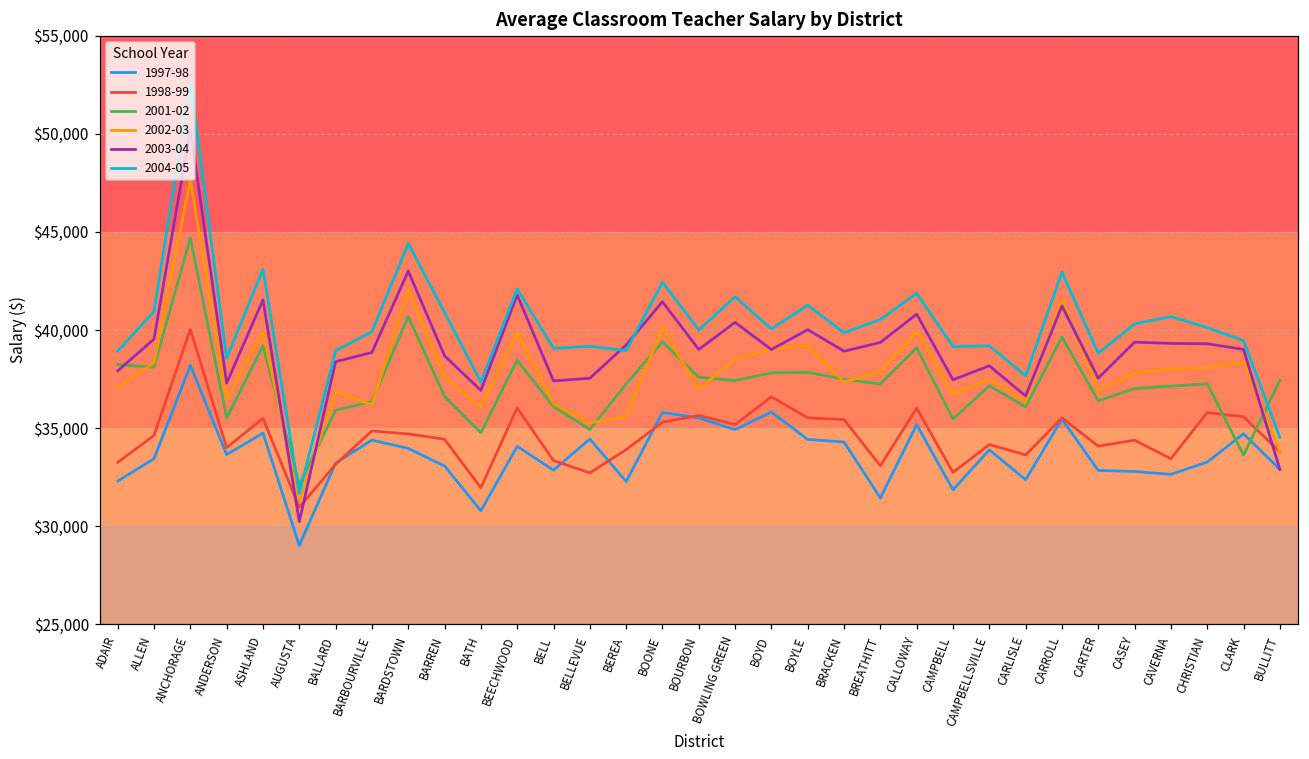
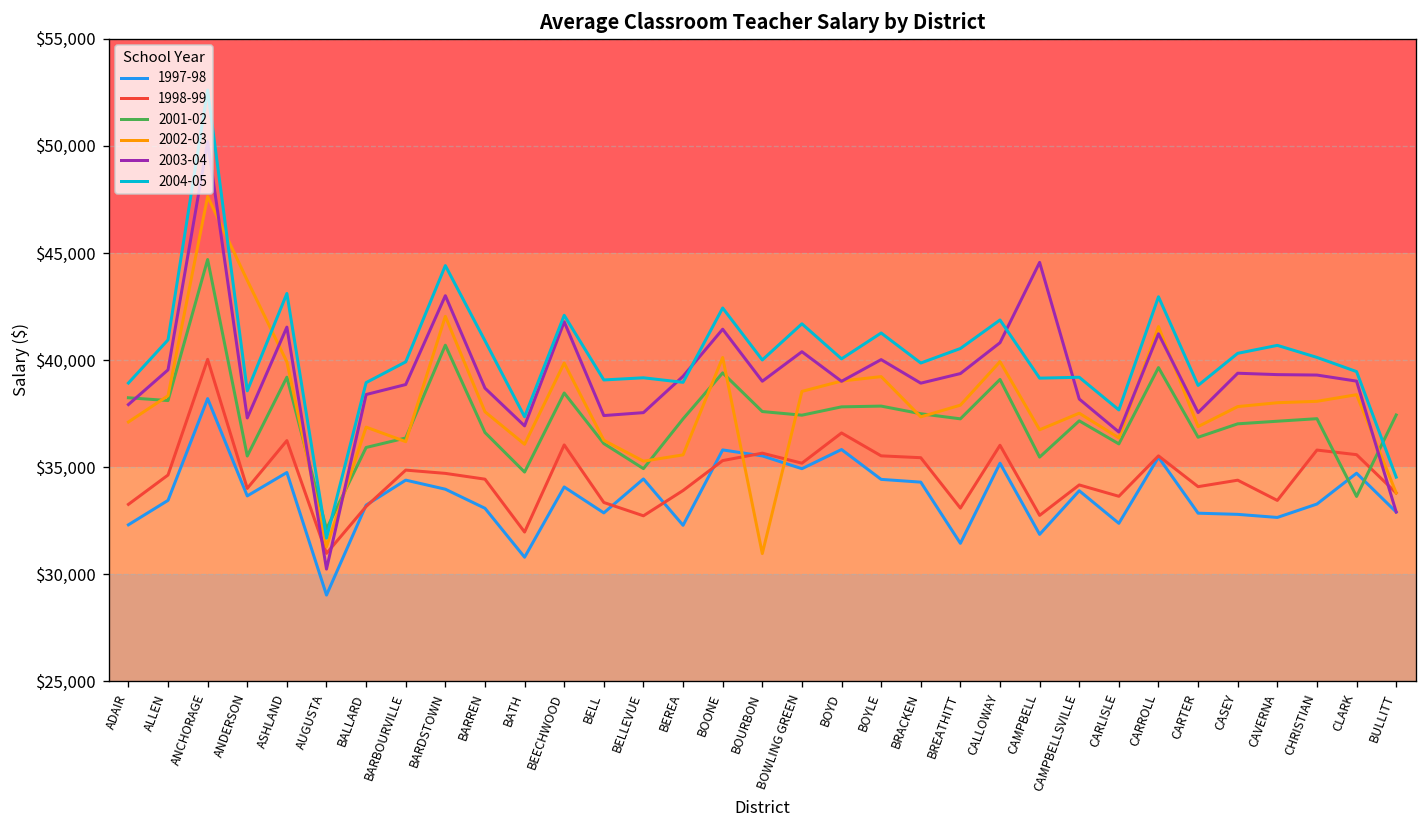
  {
    "1998-99": {
      "ADAIR": "$33,300",
      "ALLEN": "$34,600",
      "ANCHORAGE": "$40,000",
      "ANDERSON": "$34,000",
-     "ASHLAND": "$35,500",
+     "ASHLAND": "$36,200",
      "AUGUSTA": "$31,000",
      "BARBOURVILLE": "$34,900",
      "BARDSTOWN": "$34,700",
      "BARREN": "$34,400",
      "BATH": "$32,000",
      "BEECHWOOD": "$36,000",
      "BELL": "$33,300",
      "BELLEVUE": "$32,700",
      "BEREA": "$33,900",
      "BOONE": "$35,300",
      "BOWLING GREEN": "$35,200",
      "BOYD": "$36,600",
      "BOYLE": "$35,500",
      "BRACKEN": "$35,400",
      "BREATHITT": "$33,100",
      "CALLOWAY": "$36,000",
      "CAMPBELL": "$32,700",
      "CAMPBELLSVILLE": "$34,200",
      "CARLISLE": "$33,600",
      "CARTER": "$34,100",
      "CASEY": "$34,400",
      "CAVERNA": "$33,400",
      "CHRISTIAN": "$35,800",
      "CLARK": "$35,600"
    },
    "2001-02": {
      "ADAIR": "$38,200",
      "ALLEN": "$38,100",
      "ANCHORAGE": "$44,700",
      "ANDERSON": "$35,500",
      "ASHLAND": "$39,200",
      "AUGUSTA": "$32,100",
      "BALLARD": "$35,900",
      "BARBOURVILLE": "$36,400",
      "BARDSTOWN": "$40,700",
      "BARREN": "$36,600",
      "BATH": "$34,800",
      "BEECHWOOD": "$38,500",
      "BELL": "$36,100",
      "BELLEVUE": "$34,900",
      "BEREA": "$37,300",
      "BOONE": "$39,400",
      "BOURBON": "$37,600",
      "BOWLING GREEN": "$37,400",
      "BOYD": "$37,800",
      "BOYLE": "$37,800",
      "BRACKEN": "$37,500",
      "BREATHITT": "$37,300",
      "CALLOWAY": "$39,100",
      "CAMPBELL": "$35,500",
      "CAMPBELLSVILLE": "$37,200",
      "CARLISLE": "$36,100",
      "CARROLL": "$39,600",
      "CARTER": "$36,400",
      "CASEY": "$37,000",
      "CAVERNA": "$37,100",
      "CHRISTIAN": "$37,300",
      "CLARK": "$33,600",
      "BULLITT": "$37,400"
    },
    "2002-03": {
      "ADAIR": "$37,100",
      "ALLEN": "$38,300",
      "ANCHORAGE": "$47,600",
-     "ANDERSON": "$36,500",
+     "ANDERSON": "$43,700",
      "ASHLAND": "$39,900",
      "AUGUSTA": "$31,300",
      "BALLARD": "$36,900",
      "BARBOURVILLE": "$36,200",
      "BARDSTOWN": "$42,000",
      "BARREN": "$37,600",
      "BATH": "$36,100",
      "BEECHWOOD": "$39,900",
      "BELL": "$36,300",
      "BELLEVUE": "$35,300",
      "BEREA": "$35,600",
      "BOONE": "$40,100",
-     "BOURBON": "$37,000",
+     "BOURBON": "$31,000",
      "BOWLING GREEN": "$38,500",
      "BOYLE": "$39,200",
      "BRACKEN": "$37,300",
      "BREATHITT": "$37,900",
      "CALLOWAY": "$39,900",
      "CAMPBELL": "$36,700",
      "CAMPBELLSVILLE": "$37,500",
      "CARLISLE": "$36,400",
      "CARROLL": "$41,600",
      "CARTER": "$36,900",
      "CASEY": "$37,800",
      "CAVERNA": "$38,000",
      "CHRISTIAN": "$38,100",
      "CLARK": "$38,400"
    },
    "2003-04": {
      "ADAIR": "$37,900",
      "ALLEN": "$39,500",
      "ANDERSON": "$37,300",
      "ASHLAND": "$41,500",
      "AUGUSTA": "$30,200",
      "BALLARD": "$38,400",
      "BARBOURVILLE": "$38,900",
      "BARDSTOWN": "$43,000",
      "BARREN": "$38,700",
      "BATH": "$36,900",
      "BEECHWOOD": "$41,800",
      "BELL": "$37,400",
      "BELLEVUE": "$37,500",
      "BEREA": "$39,200",
      "BOONE": "$41,400",
      "BOURBON": "$39,000",
      "BOWLING GREEN": "$40,400",
      "BOYLE": "$40,000",
      "BRACKEN": "$38,900",
      "BREATHITT": "$39,400",
      "CALLOWAY": "$40,800",
-     "CAMPBELL": "$37,500",
+     "CAMPBELL": "$44,600",
      "CAMPBELLSVILLE": "$38,200",
      "CARLISLE": "$36,600",
      "CARROLL": "$41,200",
      "CARTER": "$37,500",
      "CASEY": "$39,400",
      "CAVERNA": "$39,300",
      "CHRISTIAN": "$39,300",
      "CLARK": "$39,000"
    }
  }
